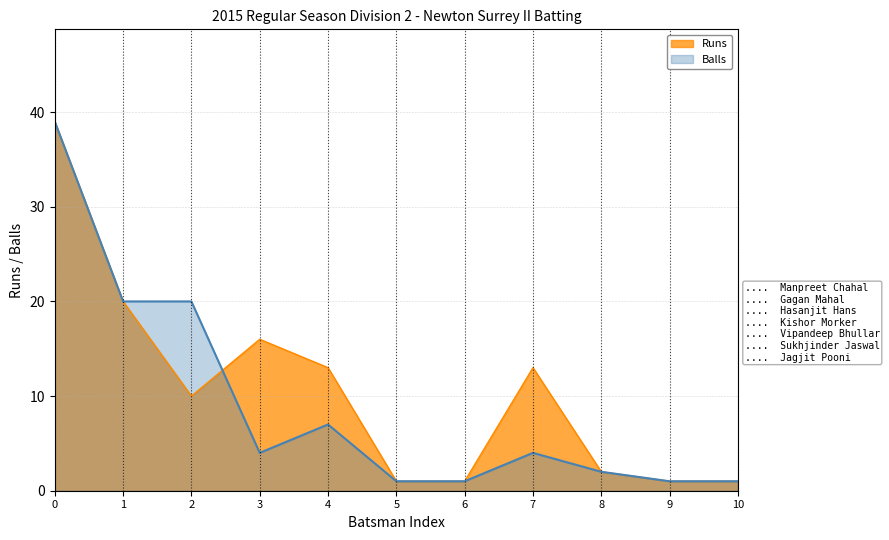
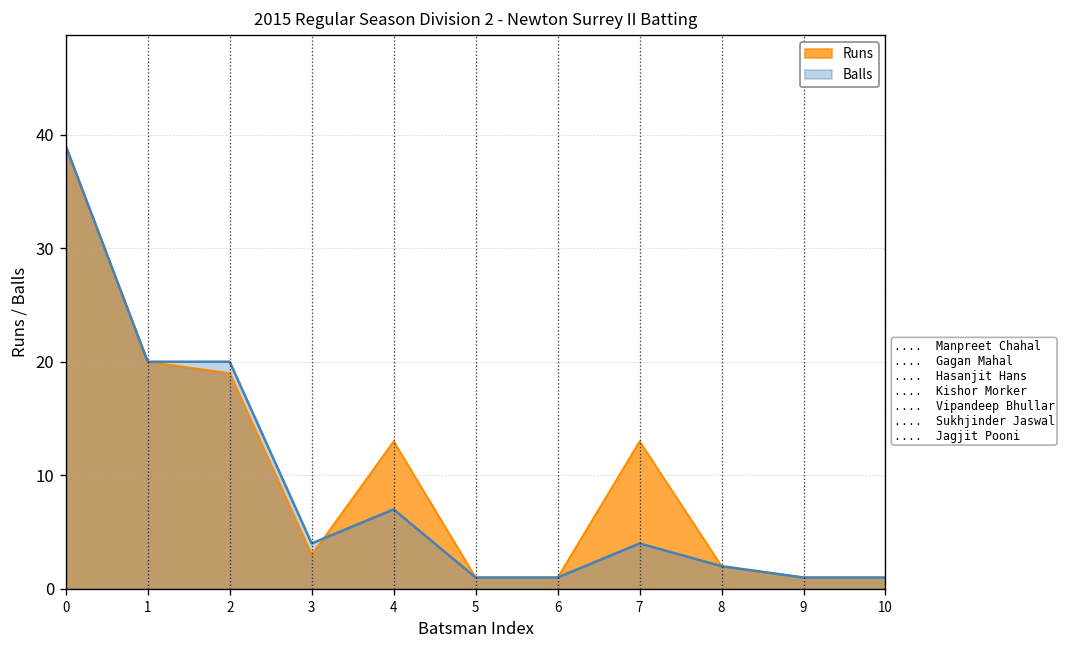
  {
    "Runs": {
-     "2": 10,
-     "3": 16,
+     "2": 19,
+     "3": 3,
      "4": 13,
      "7": 13
    },
    "Balls": {
      "2": 20,
      "3": 4,
      "4": 7,
      "7": 4
    }
  }
